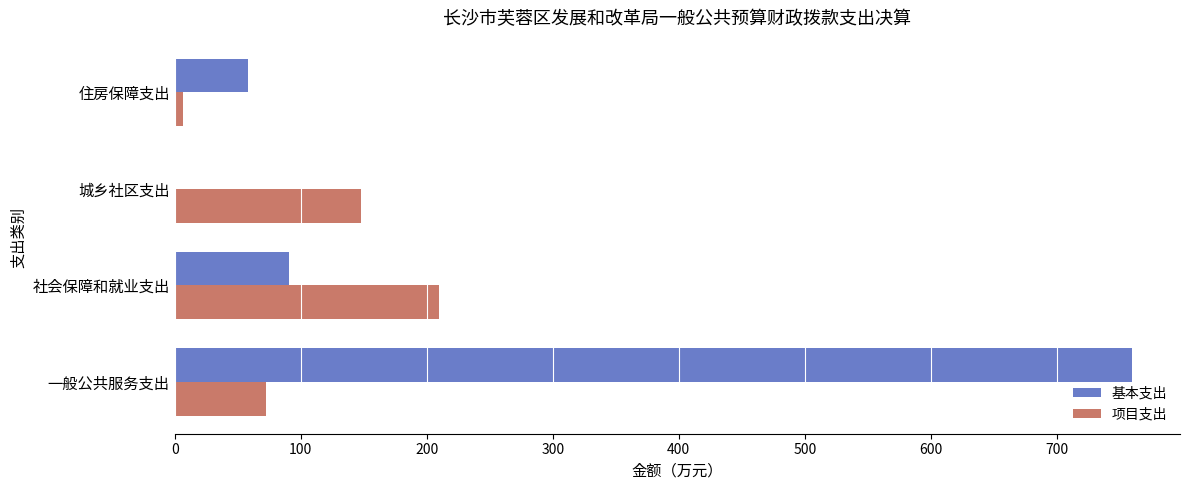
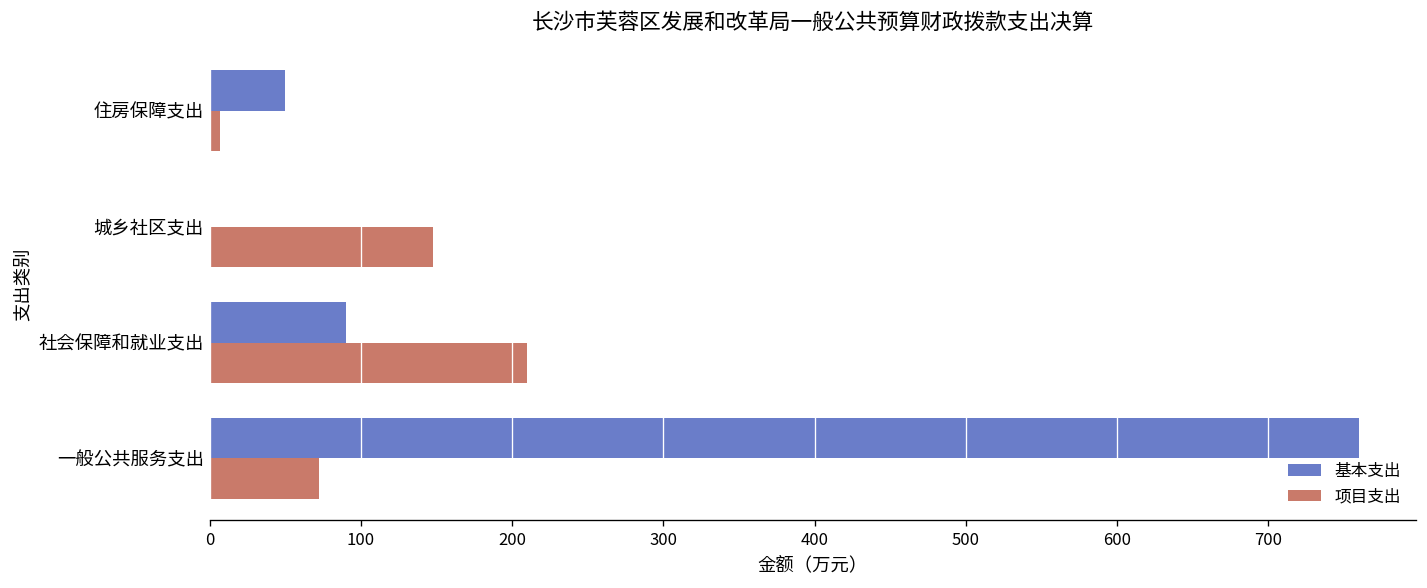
  {
    "基本支出": {
-     "住房保障支出": 58,
+     "住房保障支出": 50,
      "城乡社区支出": 0,
      "社会保障和就业支出": 90,
      "一般公共服务支出": 760
    },
    "项目支出": {
      "住房保障支出": 7,
      "城乡社区支出": 148,
      "社会保障和就业支出": 210,
      "一般公共服务支出": 72
    }
  }
